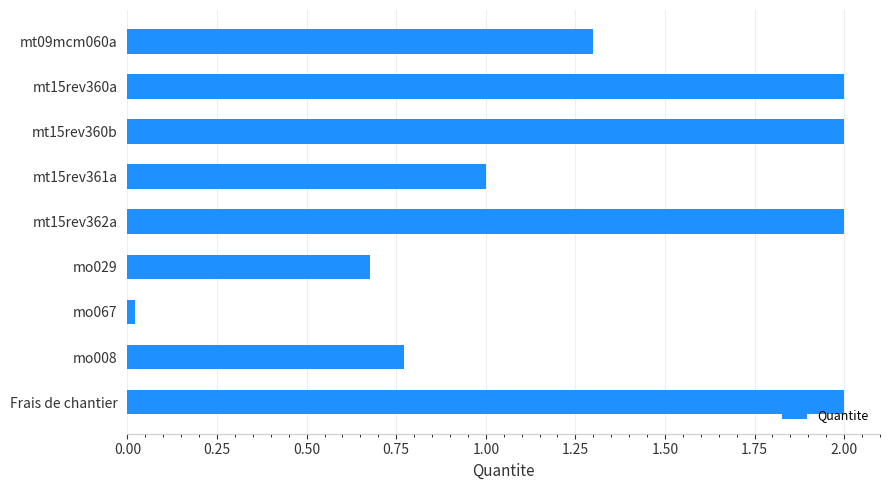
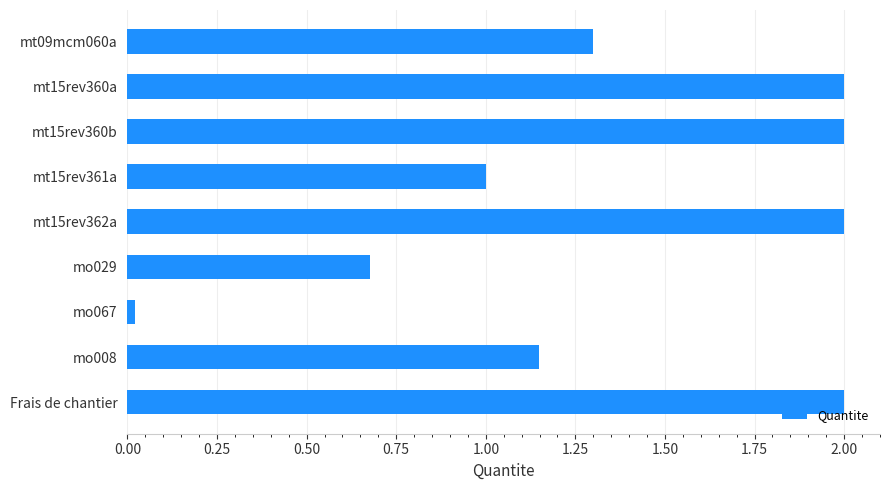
  {
    "mt09mcm060a": 1.30,
    "mt15rev360a": 2.00,
    "mt15rev360b": 2.00,
    "mt15rev361a": 1.00,
    "mt15rev362a": 2.00,
    "mo029": 0.68,
    "mo067": 0.02,
-   "mo008": 0.77,
+   "mo008": 1.15,
    "Frais de chantier": 2.00
  }
